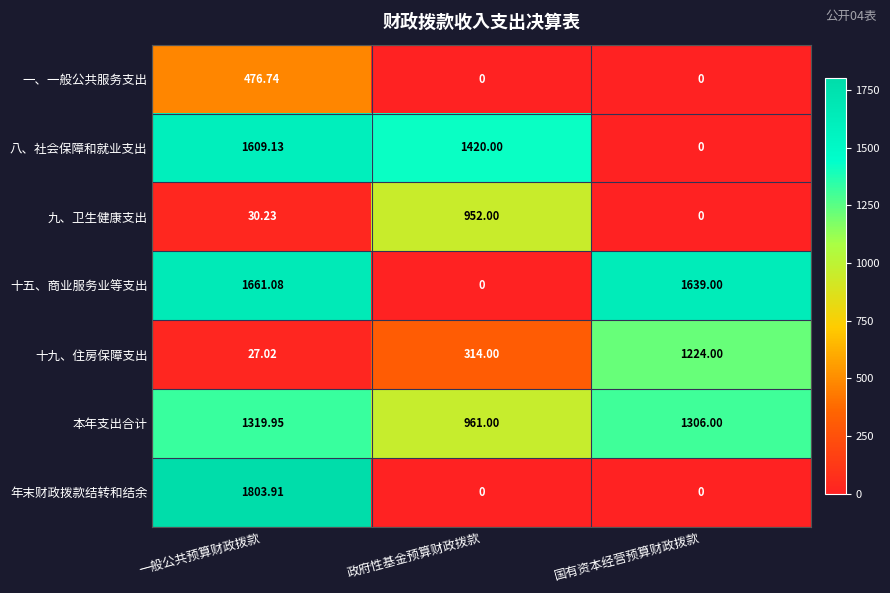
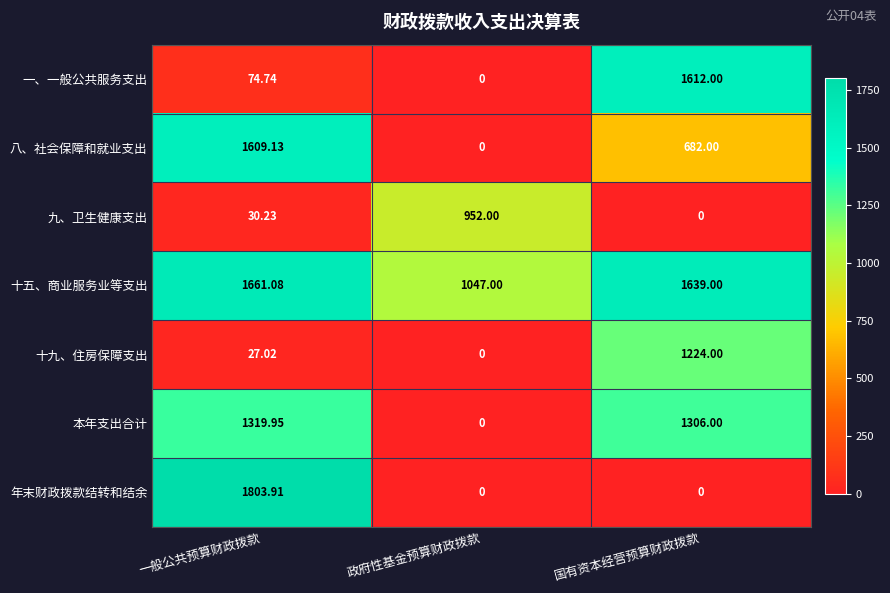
  {
    "一、一般公共服务支出": {
-     "一般公共预算财政拨款": 476.74,
+     "一般公共预算财政拨款": 74.74,
      "政府性基金预算财政拨款": 0,
-     "国有资本经营预算财政拨款": 0
+     "国有资本经营预算财政拨款": 1612.00
    },
    "八、社会保障和就业支出": {
      "一般公共预算财政拨款": 1609.13,
-     "政府性基金预算财政拨款": 1420.00,
-     "国有资本经营预算财政拨款": 0
+     "政府性基金预算财政拨款": 0,
+     "国有资本经营预算财政拨款": 682.00
    },
    "九、卫生健康支出": {
      "一般公共预算财政拨款": 30.23,
      "政府性基金预算财政拨款": 952.00,
      "国有资本经营预算财政拨款": 0
    },
    "十五、商业服务业等支出": {
      "一般公共预算财政拨款": 1661.08,
-     "政府性基金预算财政拨款": 0,
+     "政府性基金预算财政拨款": 1047.00,
      "国有资本经营预算财政拨款": 1639.00
    },
    "十九、住房保障支出": {
      "一般公共预算财政拨款": 27.02,
-     "政府性基金预算财政拨款": 314.00,
+     "政府性基金预算财政拨款": 0,
      "国有资本经营预算财政拨款": 1224.00
    },
    "本年支出合计": {
      "一般公共预算财政拨款": 1319.95,
-     "政府性基金预算财政拨款": 961.00,
+     "政府性基金预算财政拨款": 0,
      "国有资本经营预算财政拨款": 1306.00
    },
    "年末财政拨款结转和结余": {
      "一般公共预算财政拨款": 1803.91,
      "政府性基金预算财政拨款": 0,
      "国有资本经营预算财政拨款": 0
    }
  }
